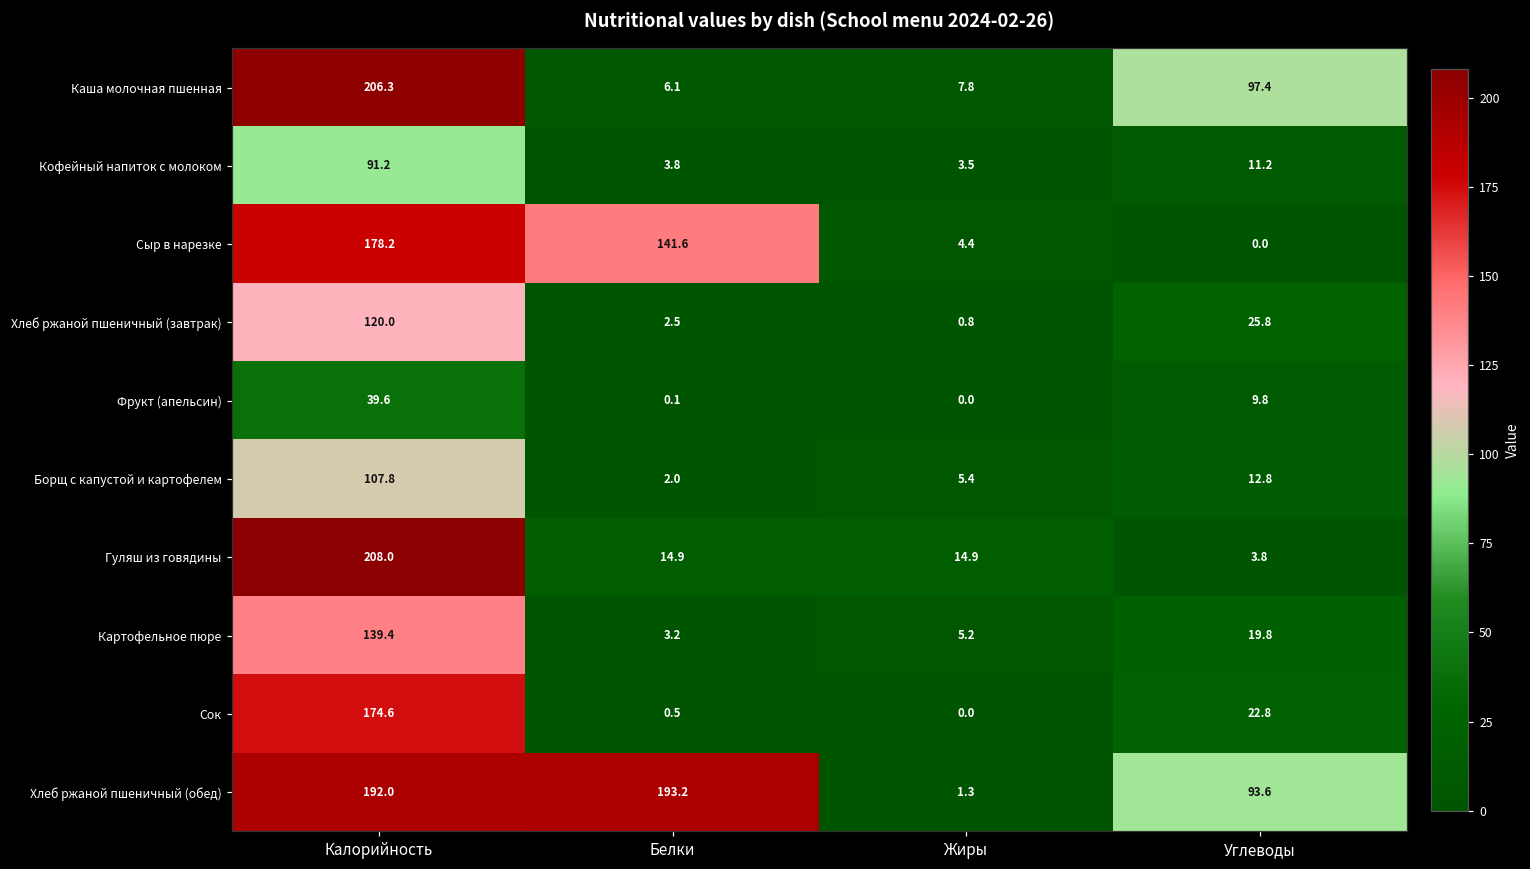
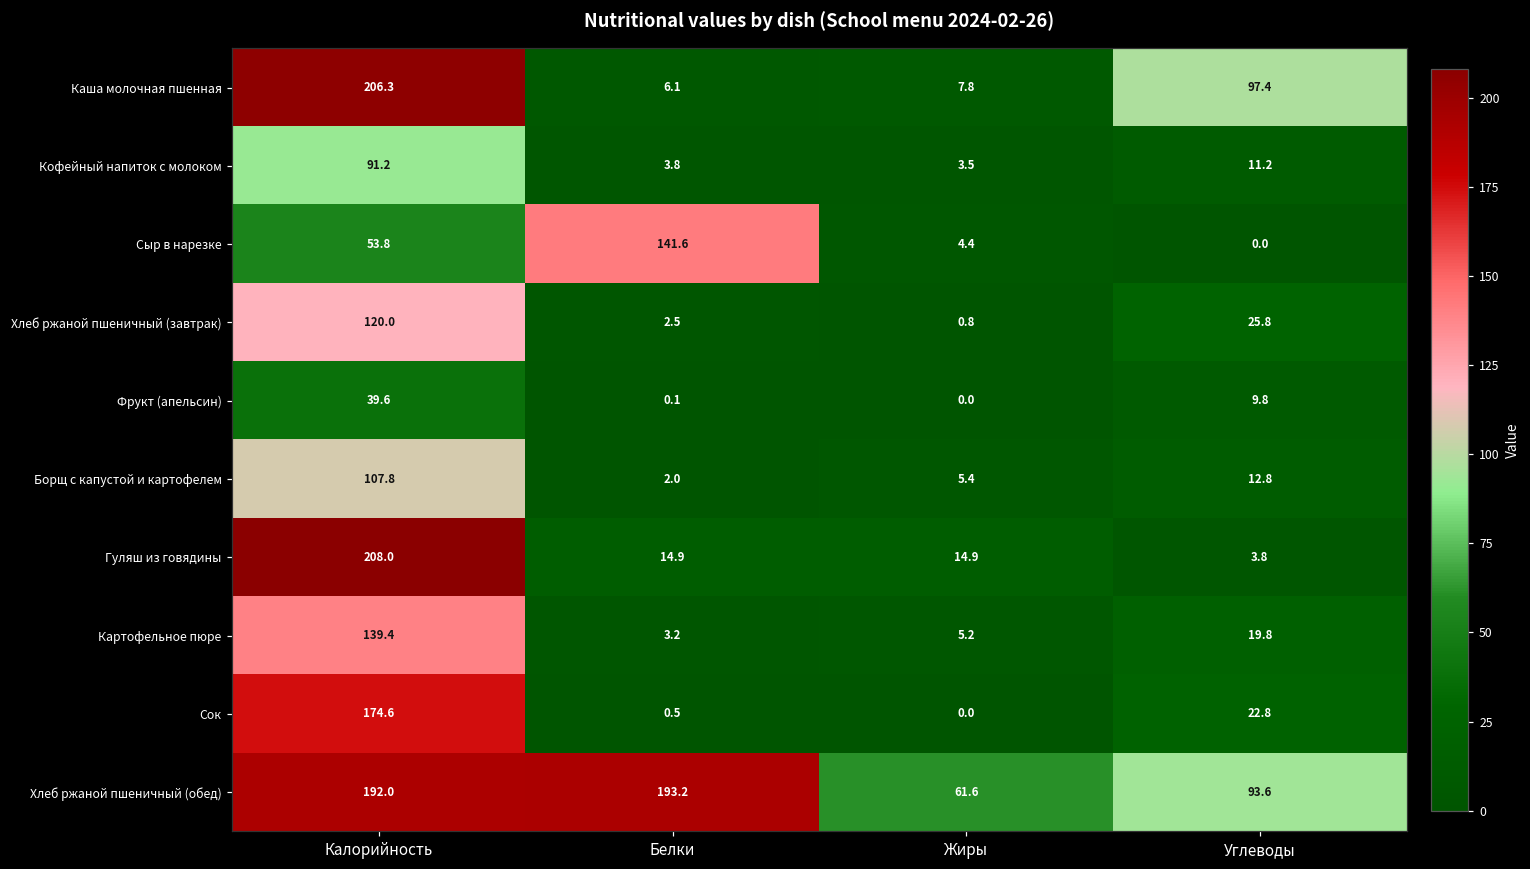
  {
    "Каша молочная пшенная": {
      "Калорийность": 206.3,
      "Белки": 6.1,
      "Жиры": 7.8,
      "Углеводы": 97.4
    },
    "Кофейный напиток с молоком": {
      "Калорийность": 91.2,
      "Белки": 3.8,
      "Жиры": 3.5,
      "Углеводы": 11.2
    },
    "Сыр в нарезке": {
-     "Калорийность": 178.2,
+     "Калорийность": 53.8,
      "Белки": 141.6,
      "Жиры": 4.4,
      "Углеводы": 0.0
    },
    "Хлеб ржаной пшеничный (завтрак)": {
      "Калорийность": 120.0,
      "Белки": 2.5,
      "Жиры": 0.8,
      "Углеводы": 25.8
    },
    "Фрукт (апельсин)": {
      "Калорийность": 39.6,
      "Белки": 0.1,
      "Жиры": 0.0,
      "Углеводы": 9.8
    },
    "Борщ с капустой и картофелем": {
      "Калорийность": 107.8,
      "Белки": 2.0,
      "Жиры": 5.4,
      "Углеводы": 12.8
    },
    "Гуляш из говядины": {
      "Калорийность": 208.0,
      "Белки": 14.9,
      "Жиры": 14.9,
      "Углеводы": 3.8
    },
    "Картофельное пюре": {
      "Калорийность": 139.4,
      "Белки": 3.2,
      "Жиры": 5.2,
      "Углеводы": 19.8
    },
    "Сок": {
      "Калорийность": 174.6,
      "Белки": 0.5,
      "Жиры": 0.0,
      "Углеводы": 22.8
    },
    "Хлеб ржаной пшеничный (обед)": {
      "Калорийность": 192.0,
      "Белки": 193.2,
-     "Жиры": 1.3,
+     "Жиры": 61.6,
      "Углеводы": 93.6
    }
  }
